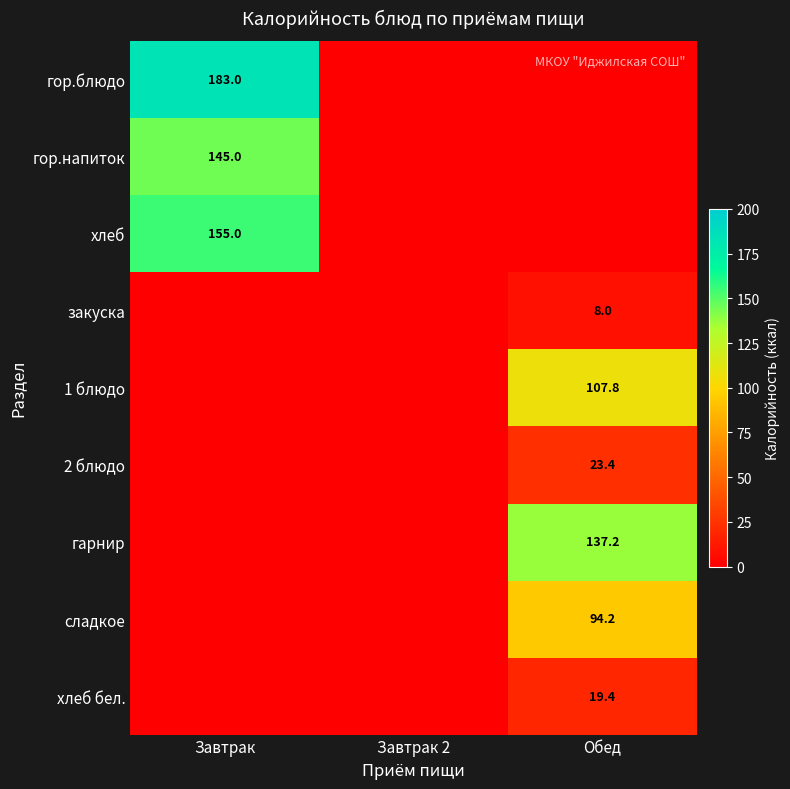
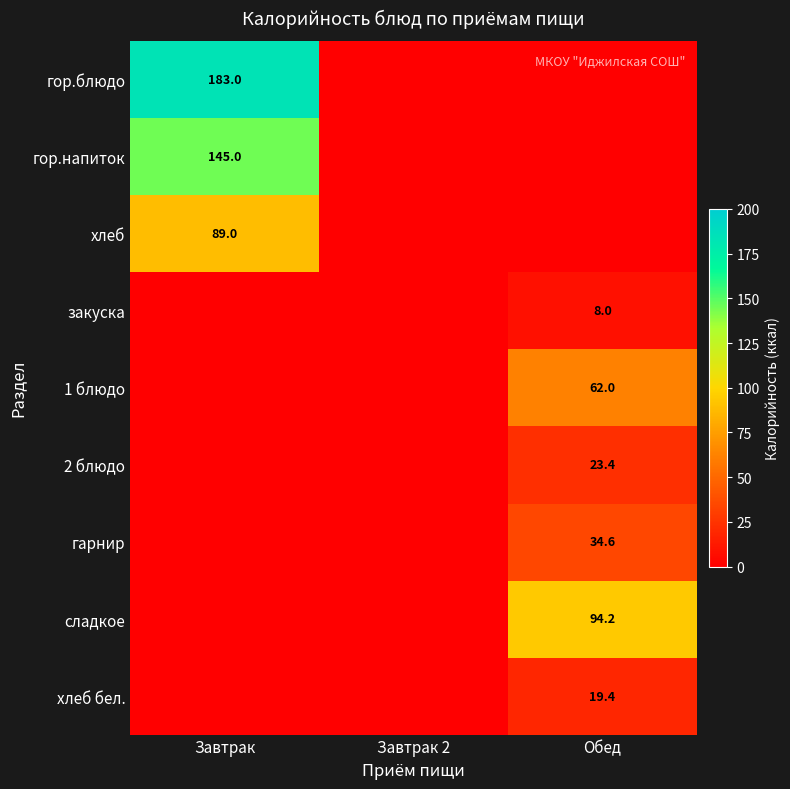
  {
    "гор.блюдо": {
      "Завтрак": 183.0
    },
    "гор.напиток": {
      "Завтрак": 145.0
    },
    "хлеб": {
-     "Завтрак": 155.0
+     "Завтрак": 89.0
    },
    "закуска": {
      "Обед": 8.0
    },
    "1 блюдо": {
-     "Обед": 107.8
+     "Обед": 62.0
    },
    "2 блюдо": {
      "Обед": 23.4
    },
    "гарнир": {
-     "Обед": 137.2
+     "Обед": 34.6
    },
    "сладкое": {
      "Обед": 94.2
    },
    "хлеб бел.": {
      "Обед": 19.4
    }
  }
